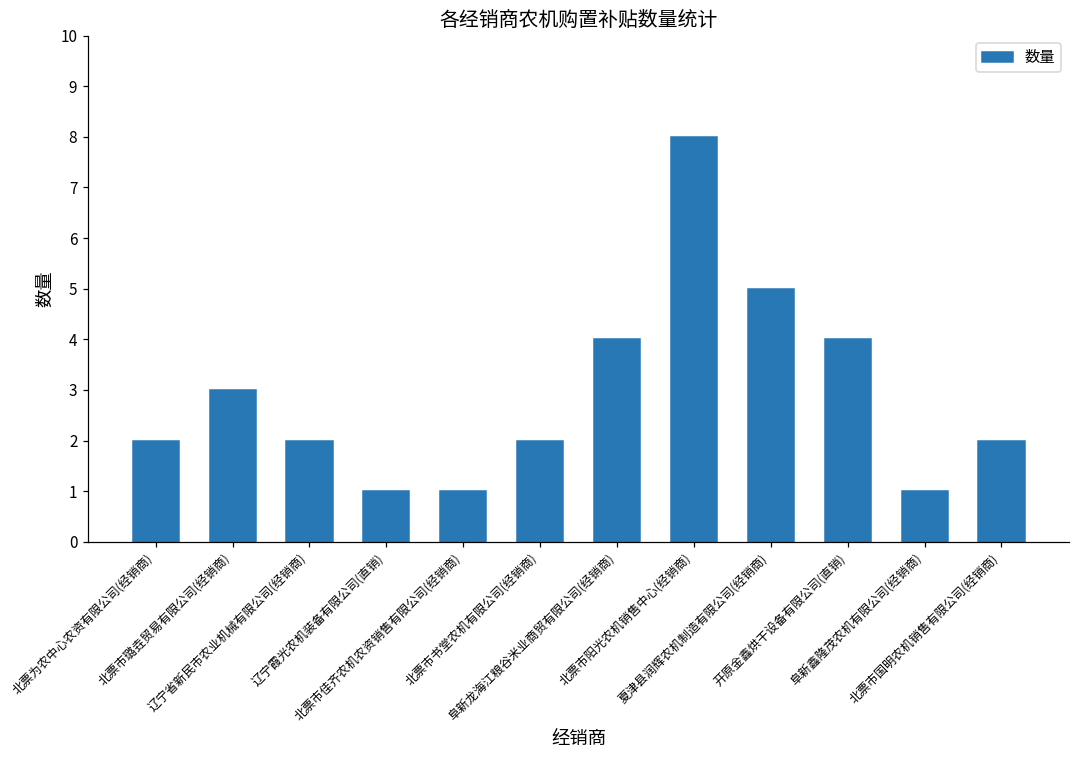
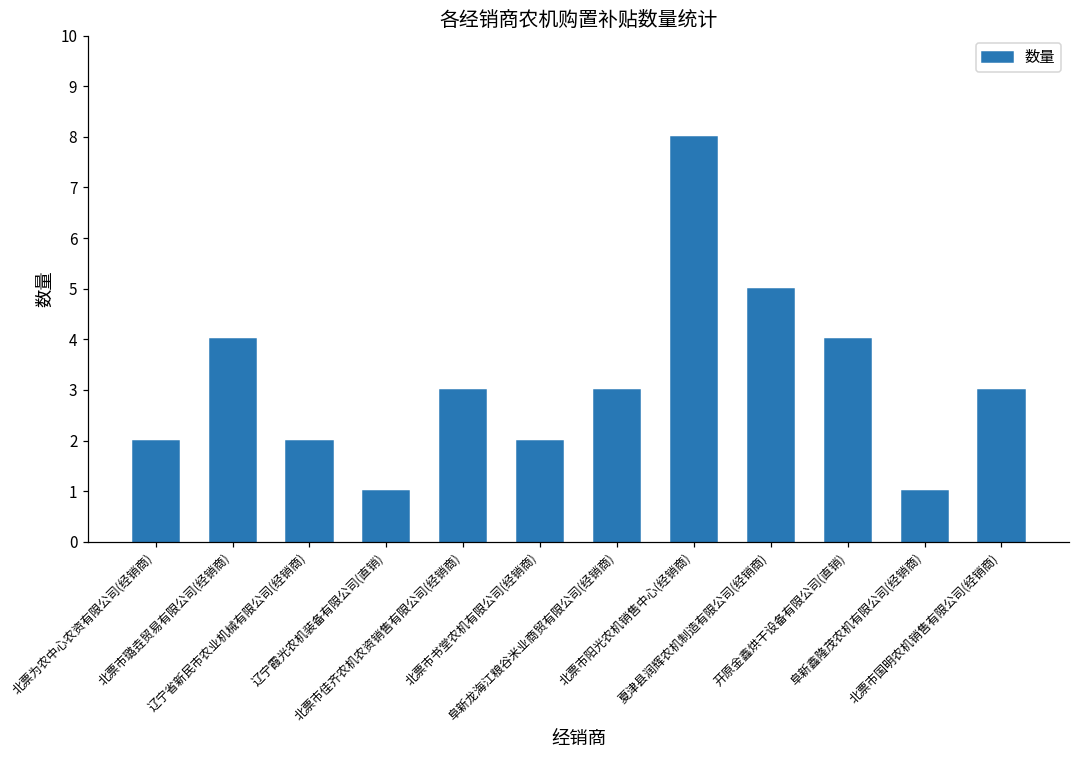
  {
    "北票为农中心农资有限公司(经销商)": 2,
-   "北票市璐垚贸易有限公司(经销商)": 3,
+   "北票市璐垚贸易有限公司(经销商)": 4,
    "辽宁省新民市农业机械有限公司(经销商)": 2,
    "辽宁霞光农机装备有限公司(直销)": 1,
-   "北票市佳齐农机农资销售有限公司(经销商)": 1,
+   "北票市佳齐农机农资销售有限公司(经销商)": 3,
    "北票市书堂农机有限公司(经销商)": 2,
-   "阜新龙海江粮谷米业商贸有限公司(经销商)": 4,
+   "阜新龙海江粮谷米业商贸有限公司(经销商)": 3,
    "北票市阳光农机销售中心(经销商)": 8,
    "夏津县润辉农机制造有限公司(经销商)": 5,
    "开原金鑫烘干设备有限公司(直销)": 4,
    "阜新鑫隆茂农机有限公司(经销商)": 1,
-   "北票市国明农机销售有限公司(经销商)": 2
+   "北票市国明农机销售有限公司(经销商)": 3
  }
